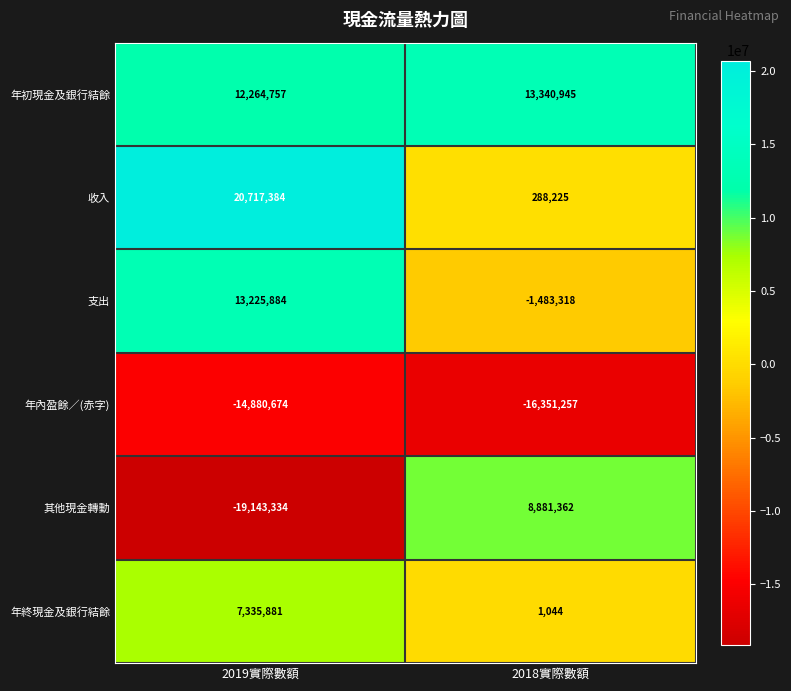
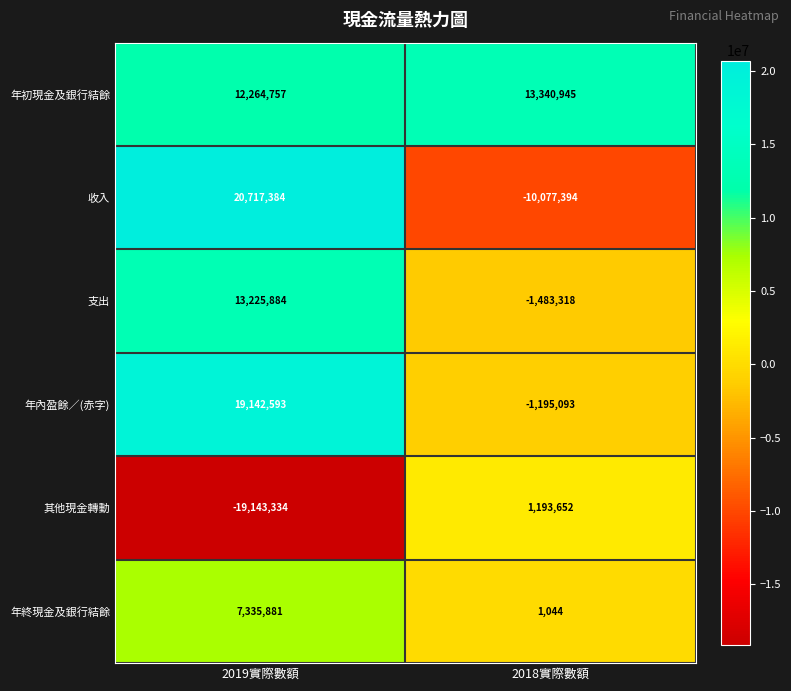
  {
    "年初現金及銀行結餘": {
      "2019實際數額": "12,264,757",
      "2018實際數額": "13,340,945"
    },
    "收入": {
      "2019實際數額": "20,717,384",
-     "2018實際數額": "288,225"
+     "2018實際數額": "-10,077,394"
    },
    "支出": {
      "2019實際數額": "13,225,884",
      "2018實際數額": "-1,483,318"
    },
    "年內盈餘／(赤字)": {
-     "2019實際數額": "-14,880,674",
-     "2018實際數額": "-16,351,257"
+     "2019實際數額": "19,142,593",
+     "2018實際數額": "-1,195,093"
    },
    "其他現金轉動": {
      "2019實際數額": "-19,143,334",
-     "2018實際數額": "8,881,362"
+     "2018實際數額": "1,193,652"
    },
    "年終現金及銀行結餘": {
      "2019實際數額": "7,335,881",
      "2018實際數額": "1,044"
    }
  }
